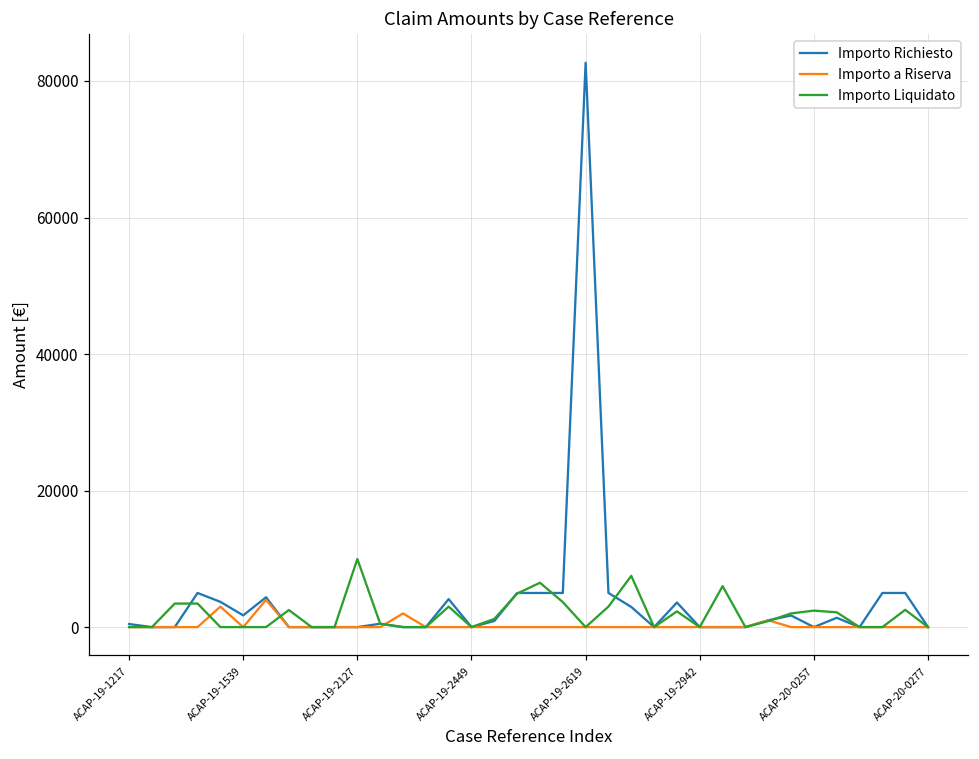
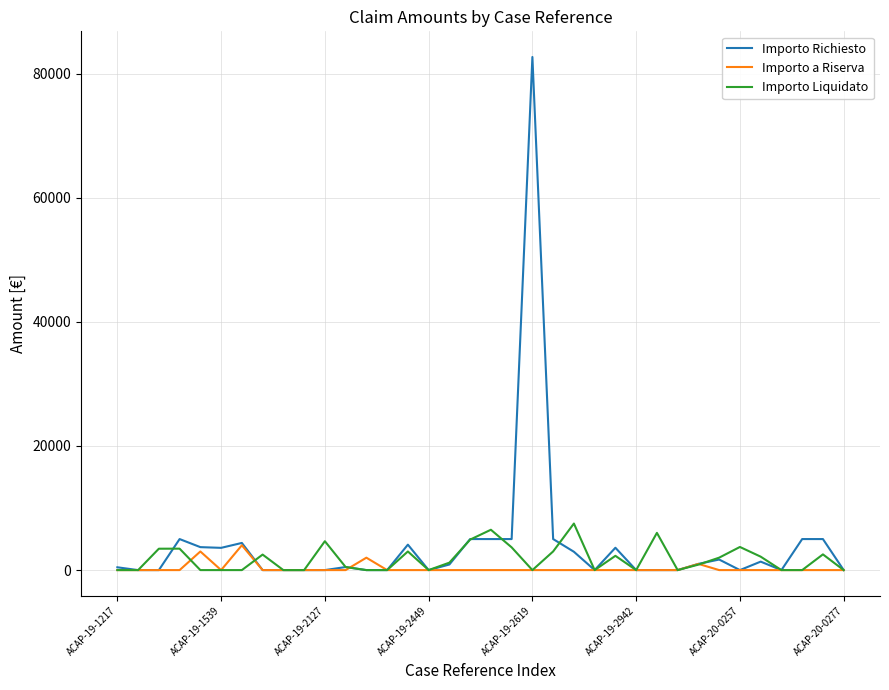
  {
    "Importo Richiesto": {
      "ACAP-19-1217": 0,
-     "ACAP-19-1539": 2000,
+     "ACAP-19-1539": 4000,
      "ACAP-19-2619": 83000
    },
    "Importo Liquidato": {
-     "ACAP-19-2127": 10000,
-     "ACAP-20-0257": 2000
+     "ACAP-19-2127": 5000,
+     "ACAP-20-0257": 4000
    }
  }
